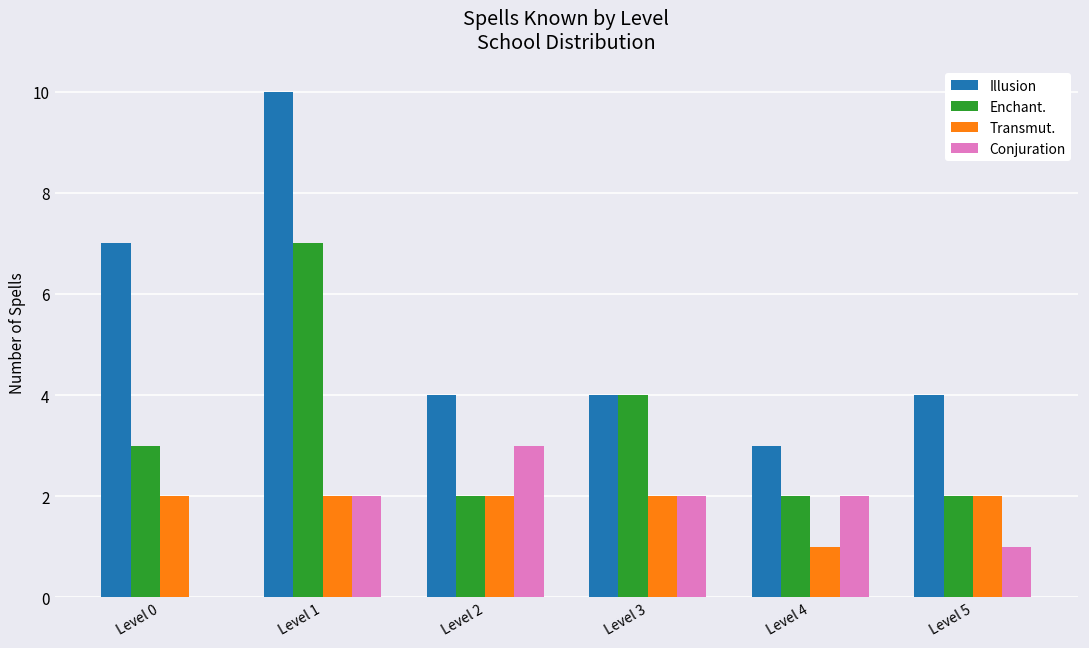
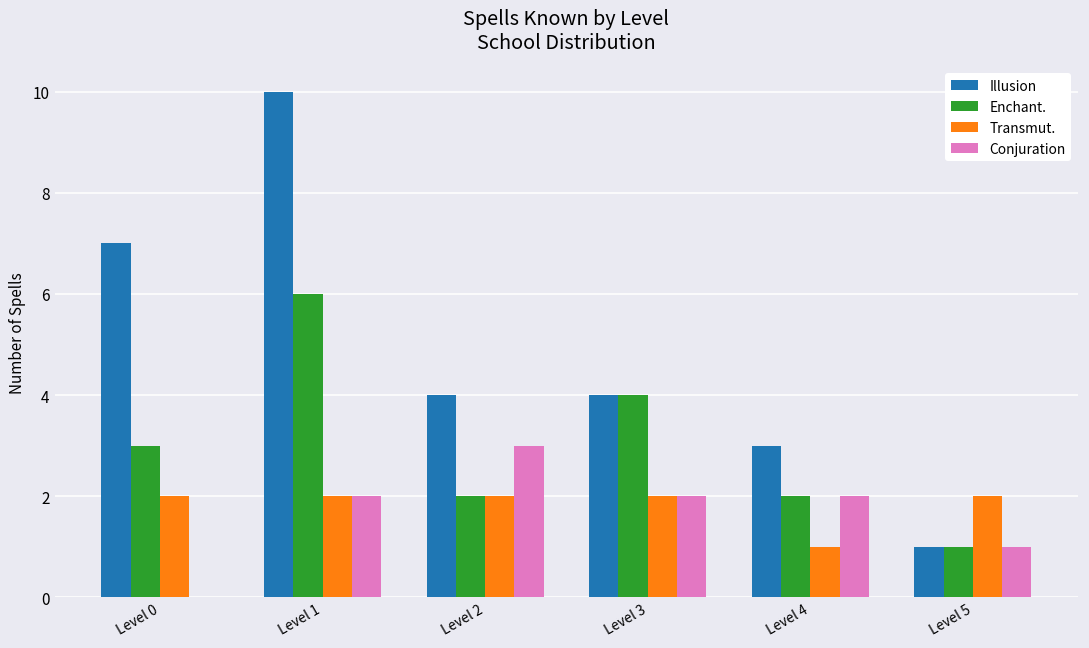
  {
    "Illusion": {
      "Level 0": 7,
      "Level 1": 10,
      "Level 2": 4,
      "Level 3": 4,
      "Level 4": 3,
-     "Level 5": 4
+     "Level 5": 1
    },
    "Enchant.": {
      "Level 0": 3,
-     "Level 1": 7,
+     "Level 1": 6,
      "Level 2": 2,
      "Level 3": 4,
      "Level 4": 2,
-     "Level 5": 2
+     "Level 5": 1
    },
    "Transmut.": {
      "Level 0": 2,
      "Level 1": 2,
      "Level 2": 2,
      "Level 3": 2,
      "Level 4": 1,
      "Level 5": 2
    },
    "Conjuration": {
      "Level 0": 0,
      "Level 1": 2,
      "Level 2": 3,
      "Level 3": 2,
      "Level 4": 2,
      "Level 5": 1
    }
  }
